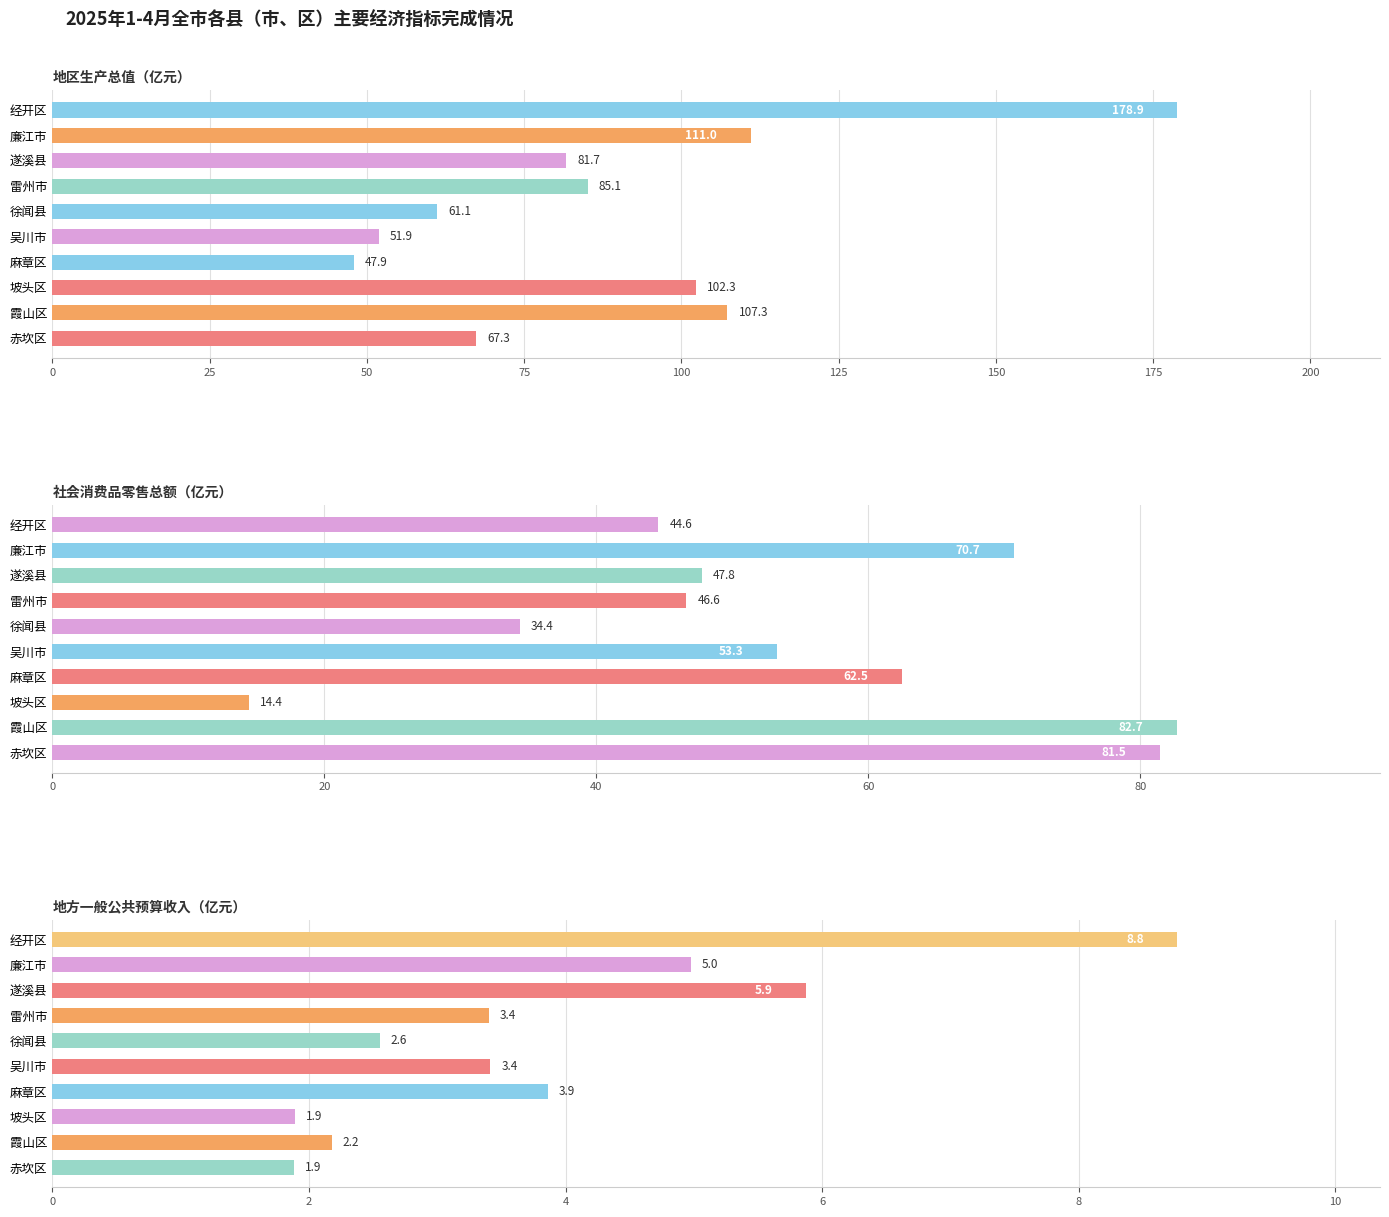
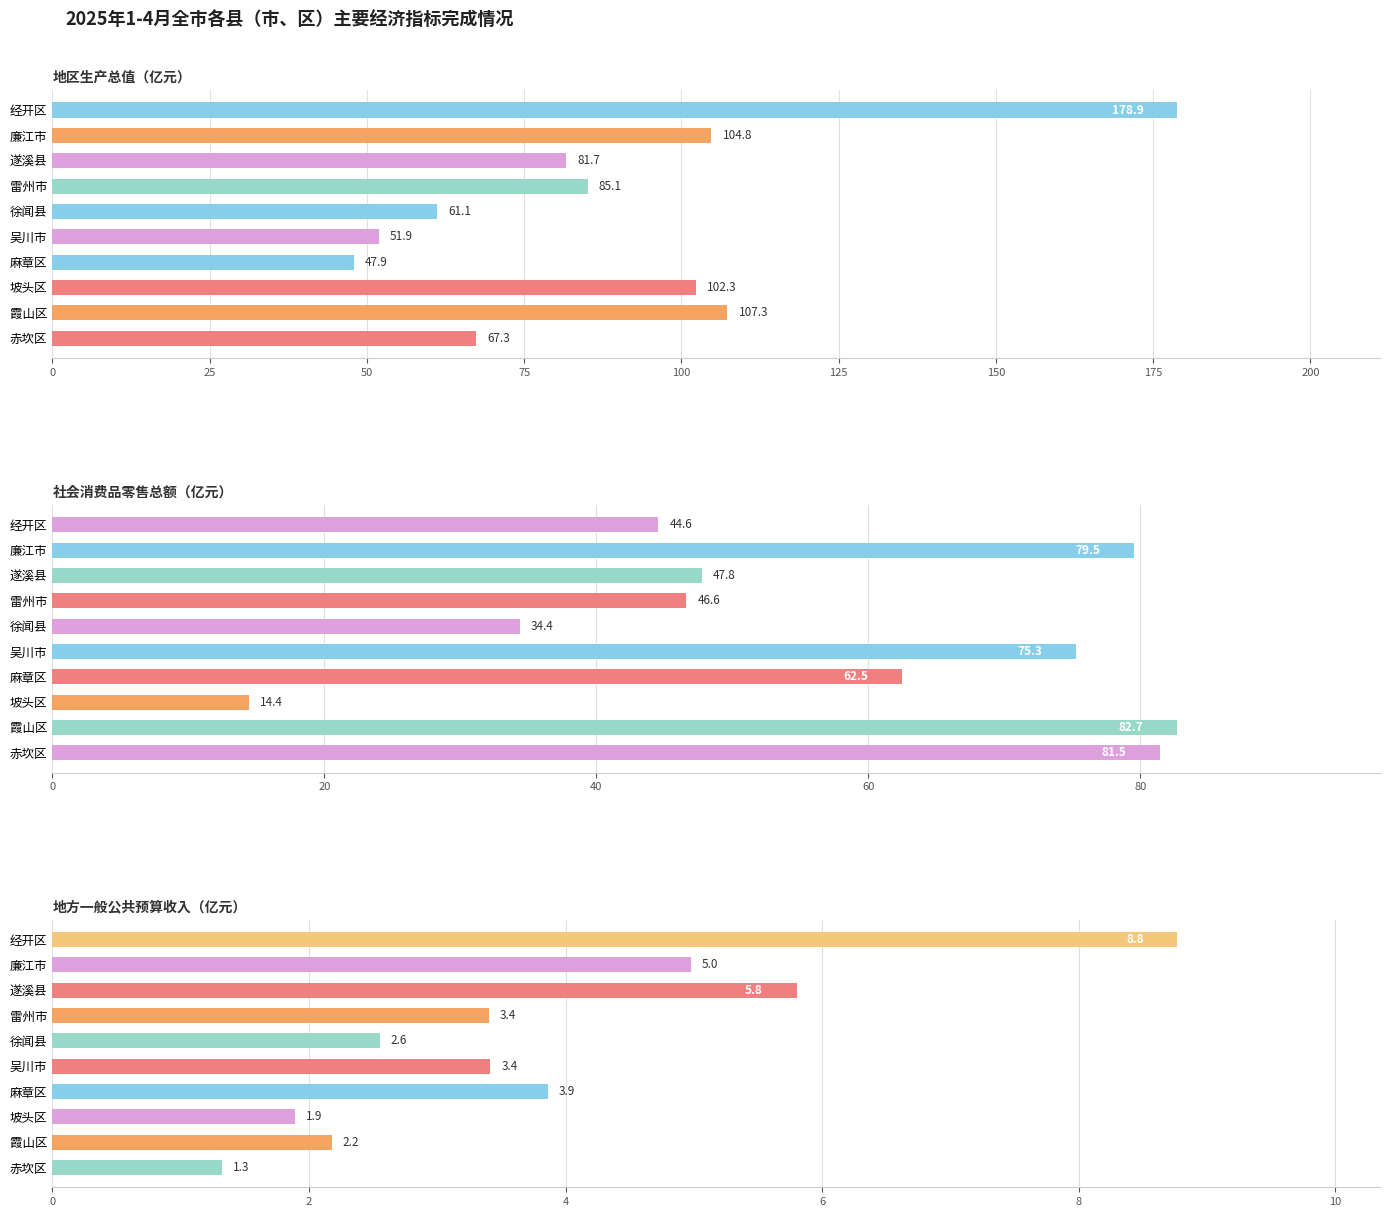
  {
    "地区生产总值（亿元）": {
      "经开区": 178.9,
-     "廉江市": 111.0,
+     "廉江市": 104.8,
      "遂溪县": 81.7,
      "雷州市": 85.1,
      "徐闻县": 61.1,
      "吴川市": 51.9,
      "麻章区": 47.9,
      "坡头区": 102.3,
      "霞山区": 107.3,
      "赤坎区": 67.3
    },
    "社会消费品零售总额（亿元）": {
      "经开区": 44.6,
-     "廉江市": 70.7,
+     "廉江市": 79.5,
      "遂溪县": 47.8,
      "雷州市": 46.6,
      "徐闻县": 34.4,
-     "吴川市": 53.3,
+     "吴川市": 75.3,
      "麻章区": 62.5,
      "坡头区": 14.4,
      "霞山区": 82.7,
      "赤坎区": 81.5
    },
    "地方一般公共预算收入（亿元）": {
      "经开区": 8.8,
      "廉江市": 5.0,
-     "遂溪县": 5.9,
+     "遂溪县": 5.8,
      "雷州市": 3.4,
      "徐闻县": 2.6,
      "吴川市": 3.4,
      "麻章区": 3.9,
      "坡头区": 1.9,
      "霞山区": 2.2,
-     "赤坎区": 1.9
+     "赤坎区": 1.3
    }
  }
